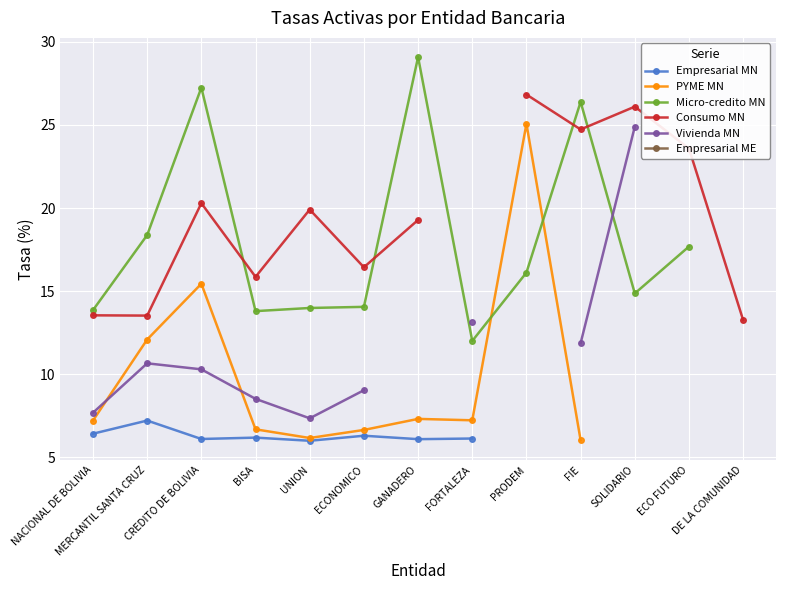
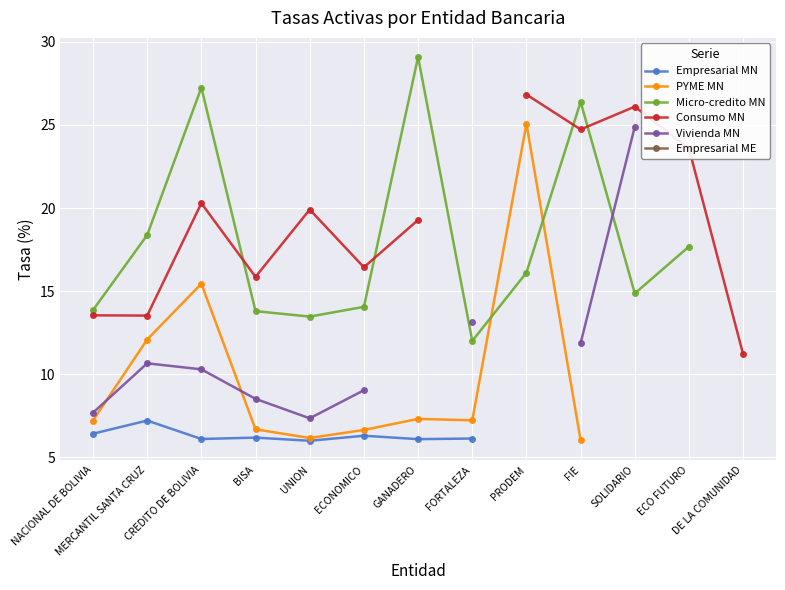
  {
    "Empresarial MN": {
      "NACIONAL DE BOLIVIA": 6.4,
      "MERCANTIL SANTA CRUZ": 7.2,
      "CREDITO DE BOLIVIA": 6.1,
      "BISA": 6.2,
      "UNION": 6.0,
      "ECONOMICO": 6.3,
      "GANADERO": 6.1,
      "FORTALEZA": 6.1
    },
    "PYME MN": {
      "NACIONAL DE BOLIVIA": 7.2,
      "MERCANTIL SANTA CRUZ": 12.1,
      "CREDITO DE BOLIVIA": 15.4,
      "BISA": 6.7,
      "UNION": 6.2,
      "ECONOMICO": 6.7,
      "GANADERO": 7.3,
      "FORTALEZA": 7.2,
      "PRODEM": 25.1,
      "FIE": 6.0
    },
    "Micro-credito MN": {
      "NACIONAL DE BOLIVIA": 13.9,
      "MERCANTIL SANTA CRUZ": 18.4,
      "CREDITO DE BOLIVIA": 27.2,
      "BISA": 13.8,
-     "UNION": 14.0,
+     "UNION": 13.5,
      "ECONOMICO": 14.1,
      "GANADERO": 29.1,
      "FORTALEZA": 12.0,
      "PRODEM": 16.1,
      "FIE": 26.4,
      "SOLIDARIO": 14.9,
      "ECO FUTURO": 17.7
    },
    "Consumo MN": {
      "NACIONAL DE BOLIVIA": 13.5,
      "MERCANTIL SANTA CRUZ": 13.5,
      "CREDITO DE BOLIVIA": 20.3,
      "BISA": 15.9,
      "UNION": 19.9,
      "ECONOMICO": 16.4,
      "GANADERO": 19.3,
      "PRODEM": 26.8,
      "FIE": 24.7,
      "SOLIDARIO": 26.1,
-     "DE LA COMUNIDAD": 13.3
+     "DE LA COMUNIDAD": 11.2
    },
    "Vivienda MN": {
      "NACIONAL DE BOLIVIA": 7.7,
      "MERCANTIL SANTA CRUZ": 10.7,
      "CREDITO DE BOLIVIA": 10.3,
      "BISA": 8.5,
      "UNION": 7.4,
      "ECONOMICO": 9.0,
      "FORTALEZA": 13.1,
      "FIE": 11.9,
      "SOLIDARIO": 24.9
    }
  }
